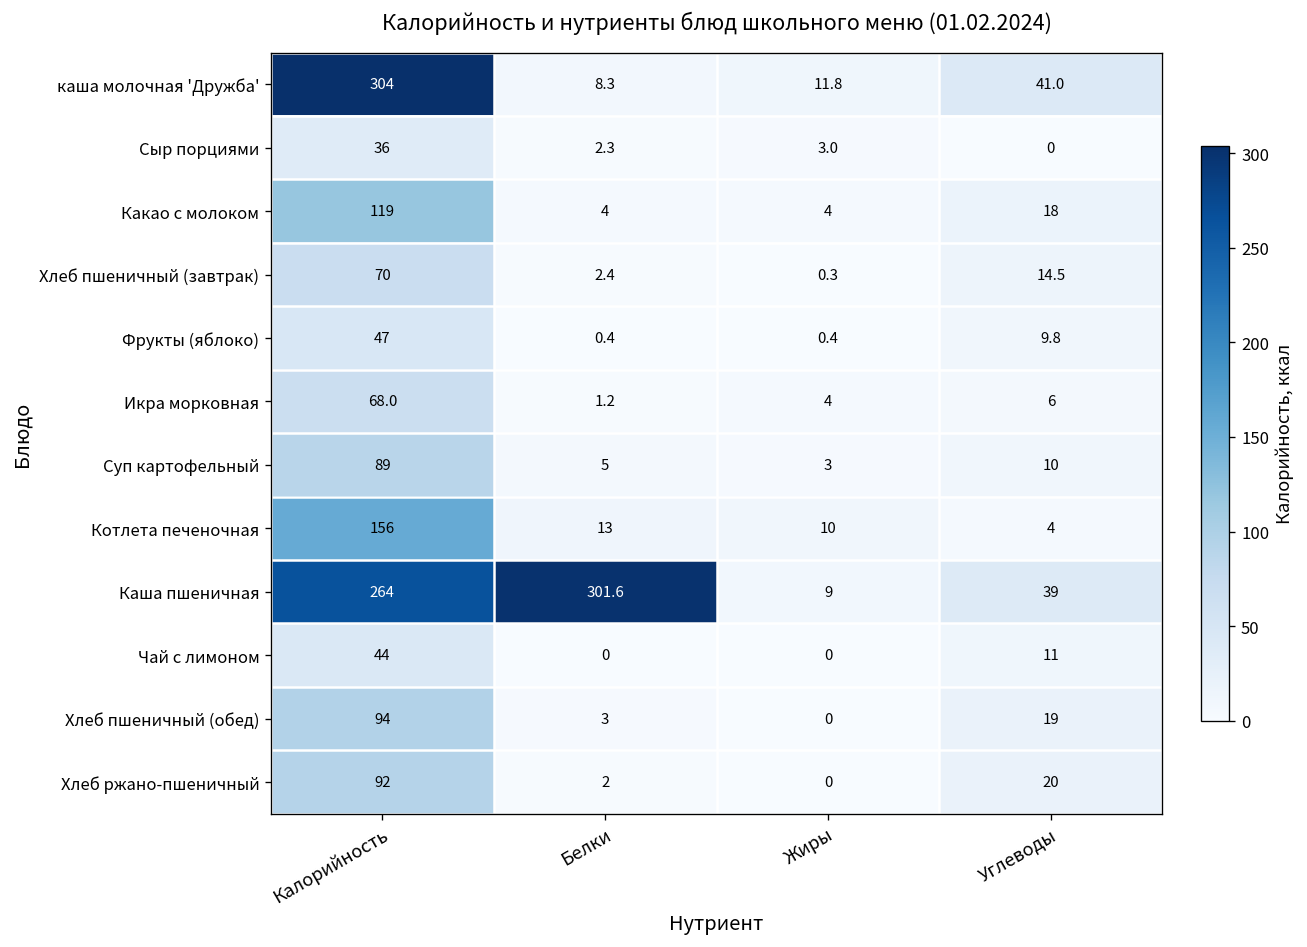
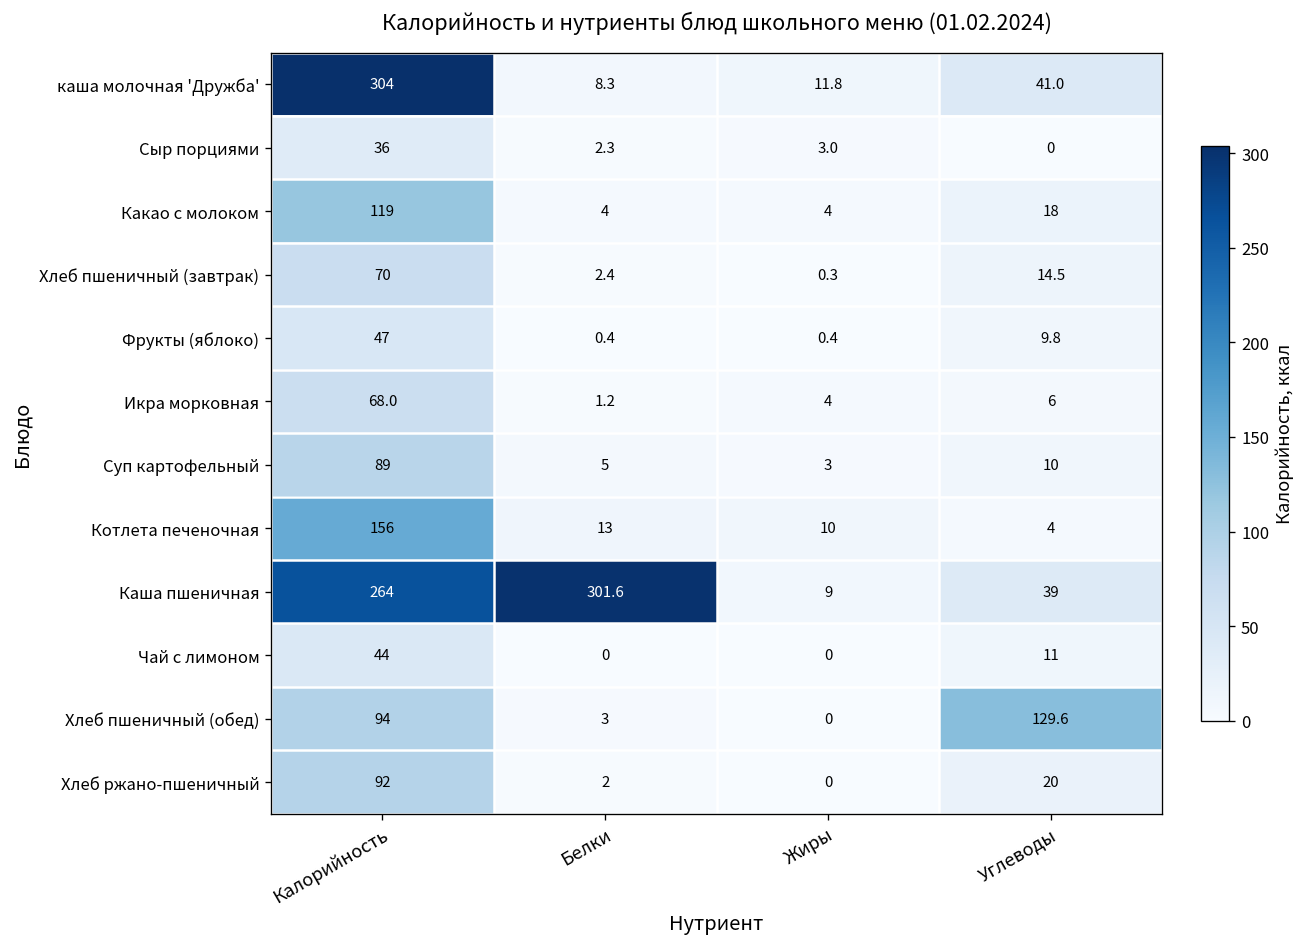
  {
    "каша молочная 'Дружба'": {
      "Калорийность": 304,
      "Белки": 8.3,
      "Жиры": 11.8,
      "Углеводы": 41.0
    },
    "Сыр порциями": {
      "Калорийность": 36,
      "Белки": 2.3,
      "Жиры": 3.0,
      "Углеводы": 0
    },
    "Какао с молоком": {
      "Калорийность": 119,
      "Белки": 4,
      "Жиры": 4,
      "Углеводы": 18
    },
    "Хлеб пшеничный (завтрак)": {
      "Калорийность": 70,
      "Белки": 2.4,
      "Жиры": 0.3,
      "Углеводы": 14.5
    },
    "Фрукты (яблоко)": {
      "Калорийность": 47,
      "Белки": 0.4,
      "Жиры": 0.4,
      "Углеводы": 9.8
    },
    "Икра морковная": {
      "Калорийность": 68.0,
      "Белки": 1.2,
      "Жиры": 4,
      "Углеводы": 6
    },
    "Суп картофельный": {
      "Калорийность": 89,
      "Белки": 5,
      "Жиры": 3,
      "Углеводы": 10
    },
    "Котлета печеночная": {
      "Калорийность": 156,
      "Белки": 13,
      "Жиры": 10,
      "Углеводы": 4
    },
    "Каша пшеничная": {
      "Калорийность": 264,
      "Белки": 301.6,
      "Жиры": 9,
      "Углеводы": 39
    },
    "Чай с лимоном": {
      "Калорийность": 44,
      "Белки": 0,
      "Жиры": 0,
      "Углеводы": 11
    },
    "Хлеб пшеничный (обед)": {
      "Калорийность": 94,
      "Белки": 3,
      "Жиры": 0,
-     "Углеводы": 19
+     "Углеводы": 129.6
    },
    "Хлеб ржано-пшеничный": {
      "Калорийность": 92,
      "Белки": 2,
      "Жиры": 0,
      "Углеводы": 20
    }
  }
